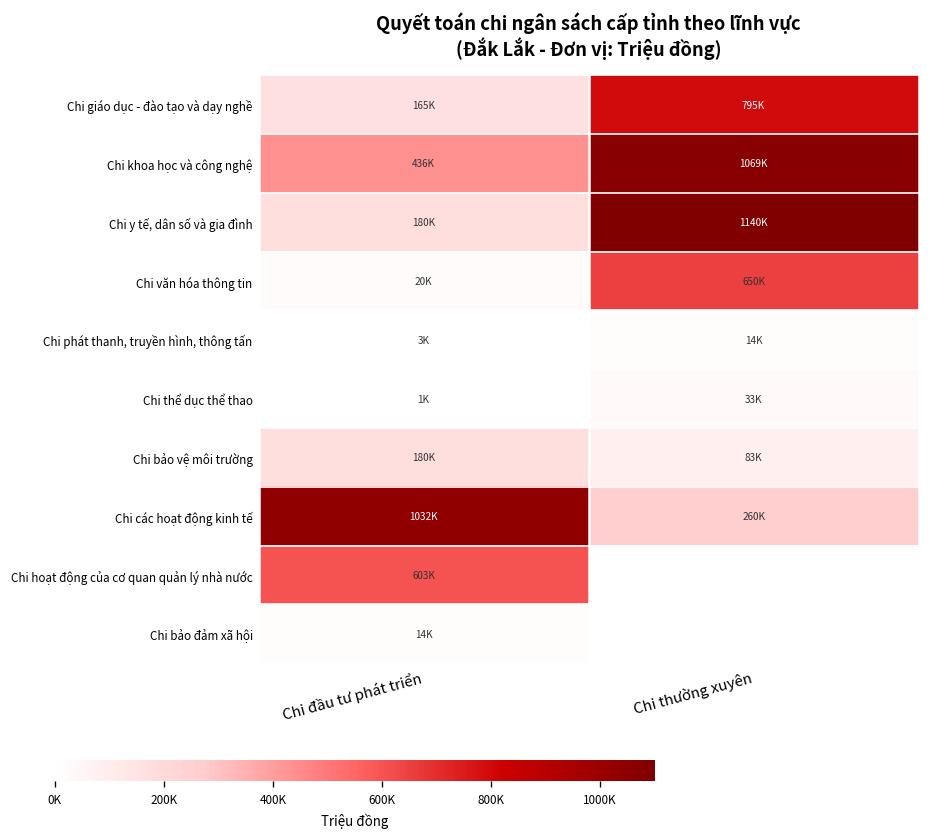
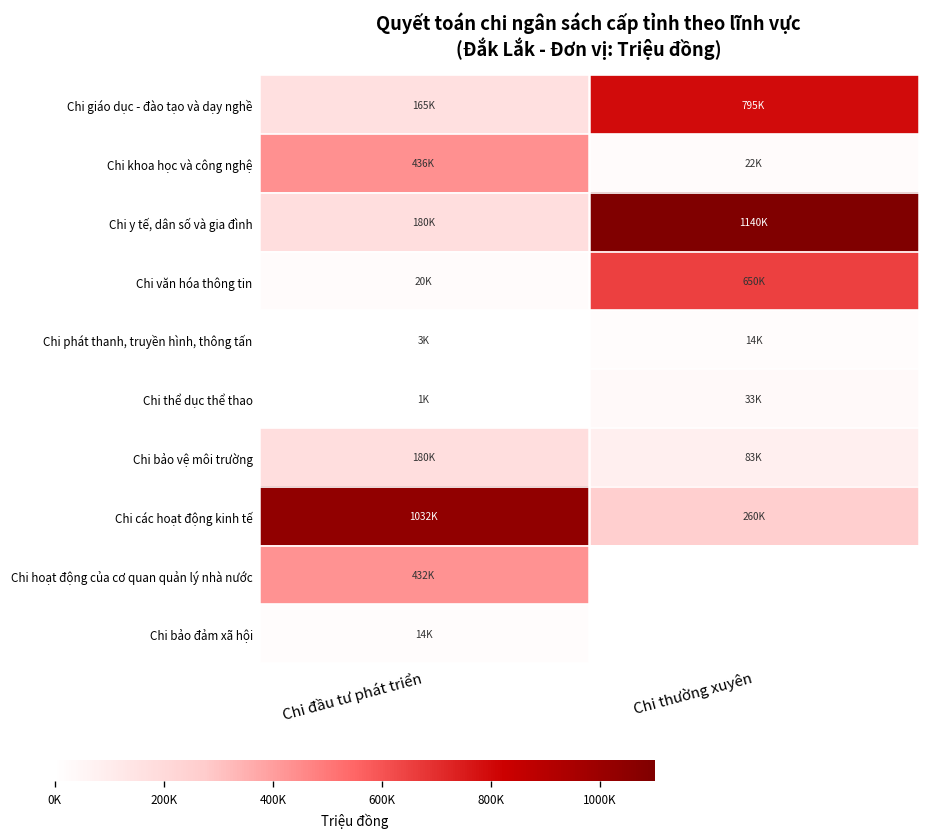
  {
    "Chi giáo dục - đào tạo và dạy nghề": {
      "Chi đầu tư phát triển": "165K",
      "Chi thường xuyên": "795K"
    },
    "Chi khoa học và công nghệ": {
      "Chi đầu tư phát triển": "436K",
-     "Chi thường xuyên": "1069K"
+     "Chi thường xuyên": "22K"
    },
    "Chi y tế, dân số và gia đình": {
      "Chi đầu tư phát triển": "180K",
      "Chi thường xuyên": "1140K"
    },
    "Chi văn hóa thông tin": {
      "Chi đầu tư phát triển": "20K",
      "Chi thường xuyên": "650K"
    },
    "Chi phát thanh, truyền hình, thông tấn": {
      "Chi đầu tư phát triển": "3K",
      "Chi thường xuyên": "14K"
    },
    "Chi thể dục thể thao": {
      "Chi đầu tư phát triển": "1K",
      "Chi thường xuyên": "33K"
    },
    "Chi bảo vệ môi trường": {
      "Chi đầu tư phát triển": "180K",
      "Chi thường xuyên": "83K"
    },
    "Chi các hoạt động kinh tế": {
      "Chi đầu tư phát triển": "1032K",
      "Chi thường xuyên": "260K"
    },
    "Chi hoạt động của cơ quan quản lý nhà nước": {
-     "Chi đầu tư phát triển": "603K"
+     "Chi đầu tư phát triển": "432K"
    },
    "Chi bảo đảm xã hội": {
      "Chi đầu tư phát triển": "14K"
    }
  }
